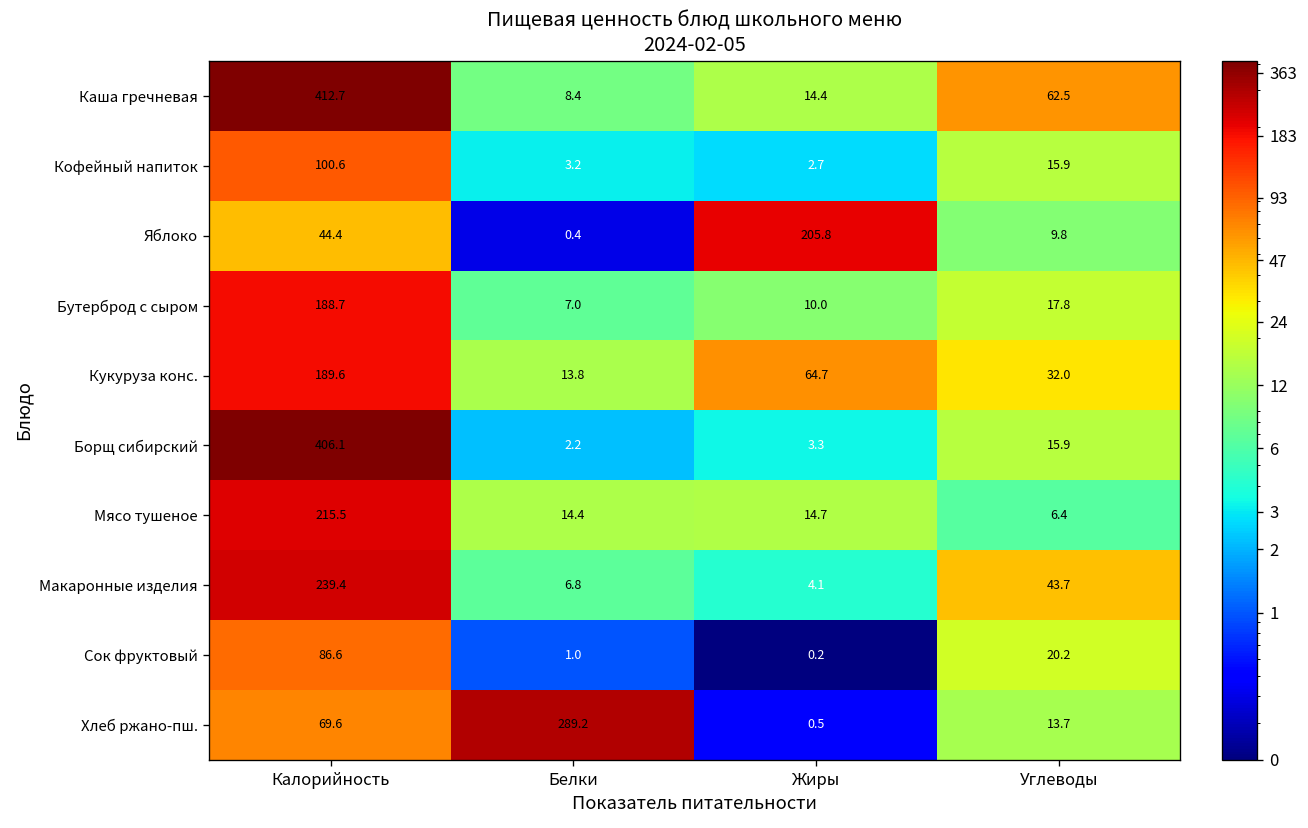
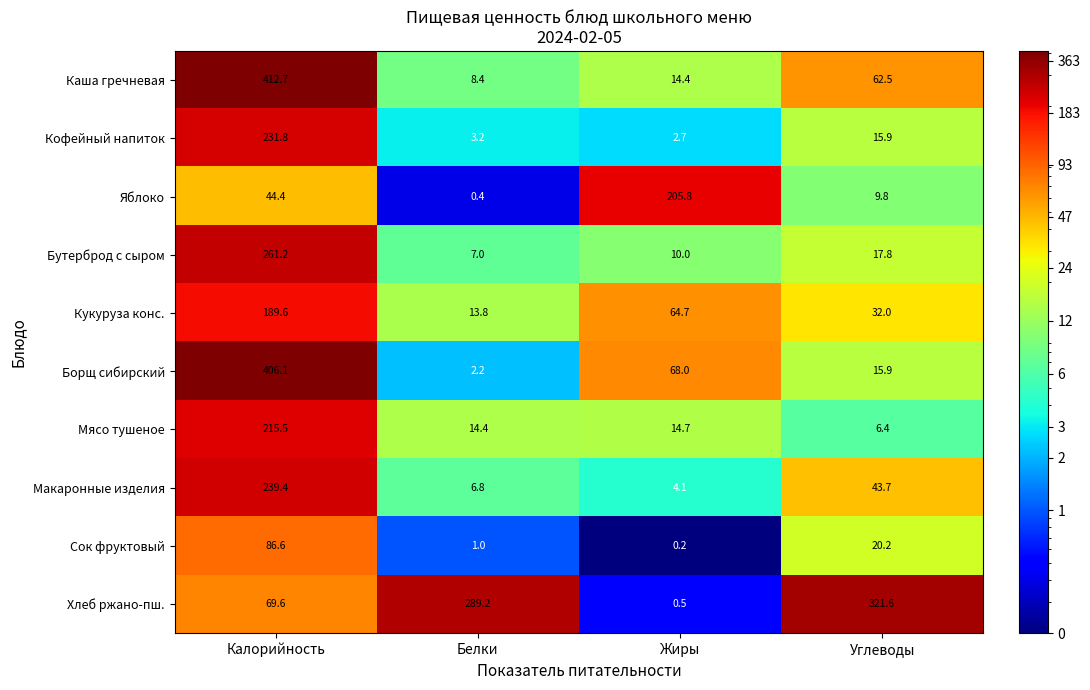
  {
    "Каша гречневая": {
      "Калорийность": 412.7,
      "Белки": 8.4,
      "Жиры": 14.4,
      "Углеводы": 62.5
    },
    "Кофейный напиток": {
-     "Калорийность": 100.6,
+     "Калорийность": 231.8,
      "Белки": 3.2,
      "Жиры": 2.7,
      "Углеводы": 15.9
    },
    "Яблоко": {
      "Калорийность": 44.4,
      "Белки": 0.4,
      "Жиры": 205.8,
      "Углеводы": 9.8
    },
    "Бутерброд с сыром": {
-     "Калорийность": 188.7,
+     "Калорийность": 261.2,
      "Белки": 7.0,
      "Жиры": 10.0,
      "Углеводы": 17.8
    },
    "Кукуруза конс.": {
      "Калорийность": 189.6,
      "Белки": 13.8,
      "Жиры": 64.7,
      "Углеводы": 32.0
    },
    "Борщ сибирский": {
      "Калорийность": 406.1,
      "Белки": 2.2,
-     "Жиры": 3.3,
+     "Жиры": 68.0,
      "Углеводы": 15.9
    },
    "Мясо тушеное": {
      "Калорийность": 215.5,
      "Белки": 14.4,
      "Жиры": 14.7,
      "Углеводы": 6.4
    },
    "Макаронные изделия": {
      "Калорийность": 239.4,
      "Белки": 6.8,
      "Жиры": 4.1,
      "Углеводы": 43.7
    },
    "Сок фруктовый": {
      "Калорийность": 86.6,
      "Белки": 1.0,
      "Жиры": 0.2,
      "Углеводы": 20.2
    },
    "Хлеб ржано-пш.": {
      "Калорийность": 69.6,
      "Белки": 289.2,
      "Жиры": 0.5,
-     "Углеводы": 13.7
+     "Углеводы": 321.6
    }
  }
